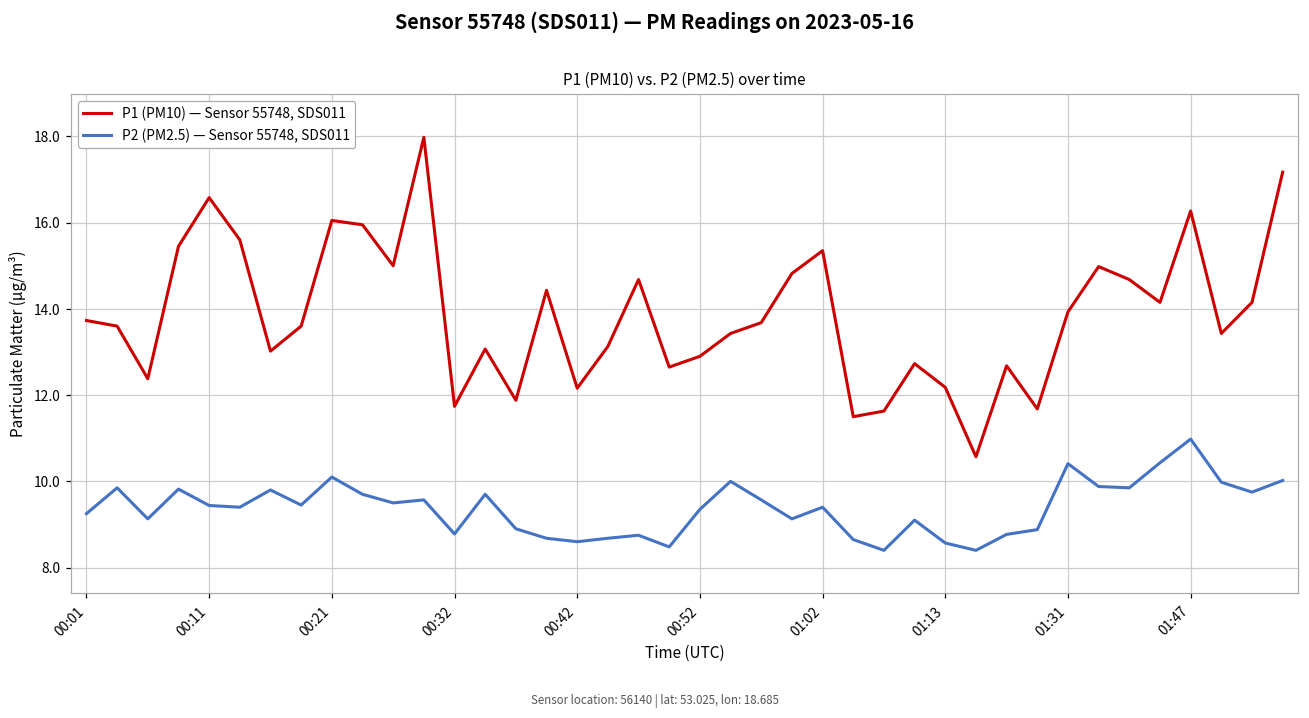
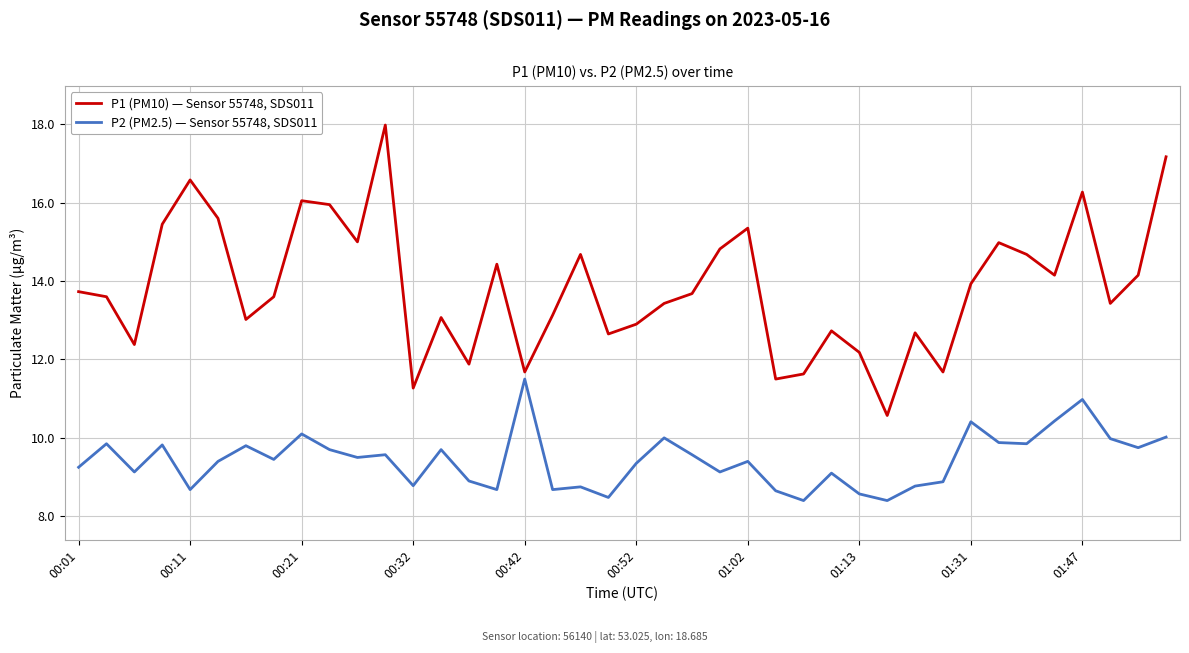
  {
    "P1 (PM10) — Sensor 55748, SDS011": {
      "00:01": 13.7,
      "00:11": 16.6,
      "00:21": 16.1,
-     "00:32": 11.7,
-     "00:42": 12.2,
+     "00:32": 11.3,
+     "00:42": 11.7,
      "00:52": 12.9,
      "01:02": 15.4,
      "01:13": 12.2,
      "01:31": 13.9,
      "01:47": 16.3
    },
    "P2 (PM2.5) — Sensor 55748, SDS011": {
      "00:01": 9.3,
-     "00:11": 9.4,
+     "00:11": 8.7,
      "00:21": 10.1,
      "00:32": 8.8,
-     "00:42": 8.6,
+     "00:42": 11.5,
      "00:52": 9.4,
      "01:02": 9.4,
      "01:13": 8.6,
      "01:31": 10.4,
      "01:47": 11.0
    }
  }
